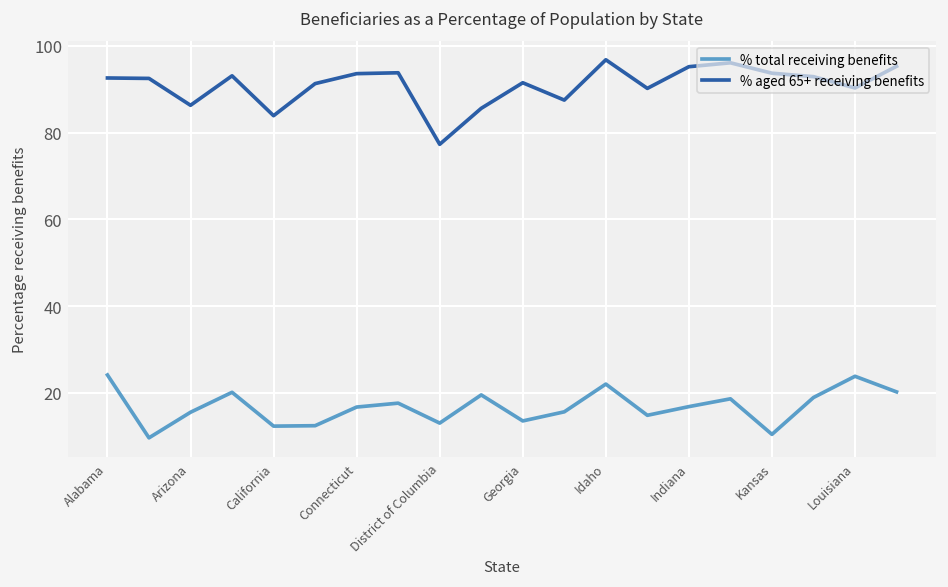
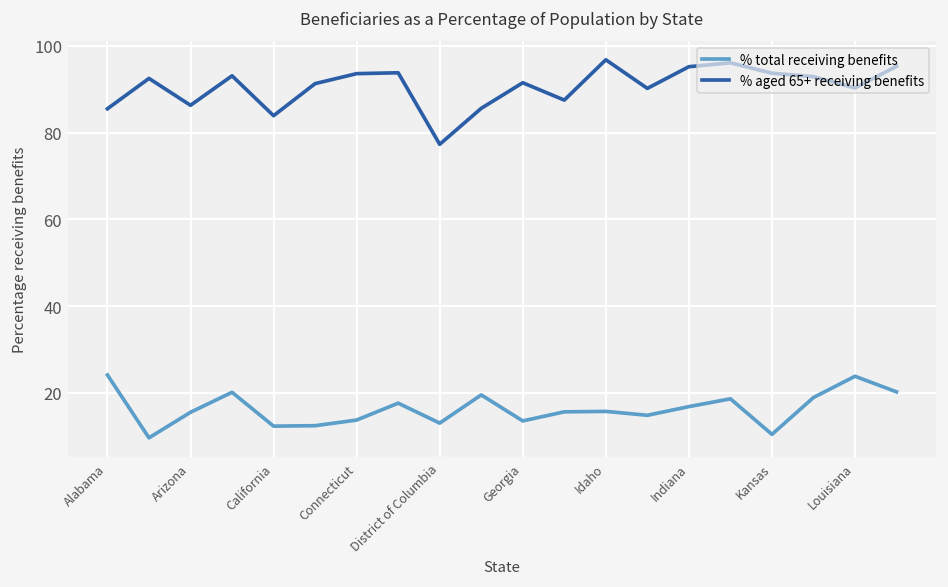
  {
    "% total receiving benefits": {
      "Alabama": 24,
      "Arizona": 16,
      "California": 12,
-     "Connecticut": 17,
+     "Connecticut": 14,
      "District of Columbia": 13,
      "Georgia": 14,
-     "Idaho": 22,
+     "Idaho": 16,
      "Indiana": 17,
      "Kansas": 10,
      "Louisiana": 24
    },
    "% aged 65+ receiving benefits": {
-     "Alabama": 93,
+     "Alabama": 86,
      "Arizona": 86,
      "California": 84,
      "Connecticut": 94,
      "District of Columbia": 77,
      "Georgia": 92,
      "Idaho": 97,
      "Indiana": 95
    }
  }
